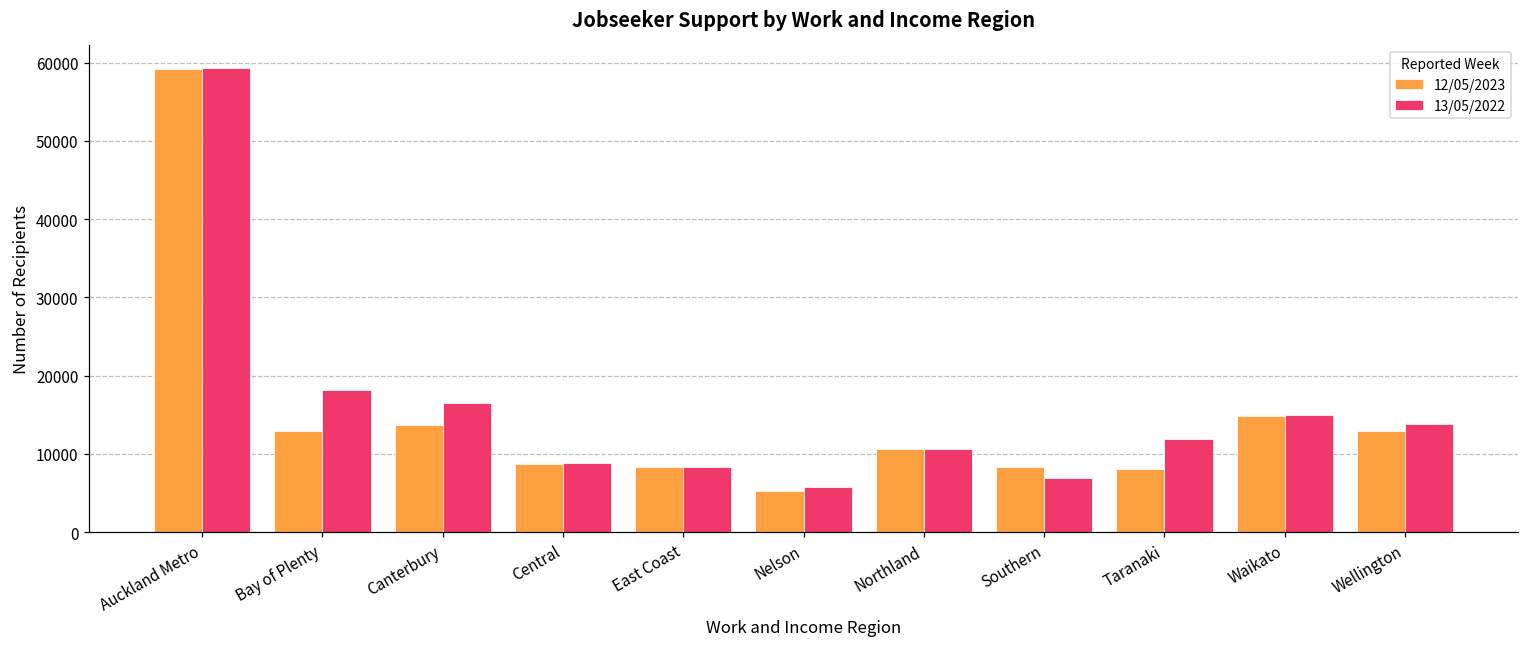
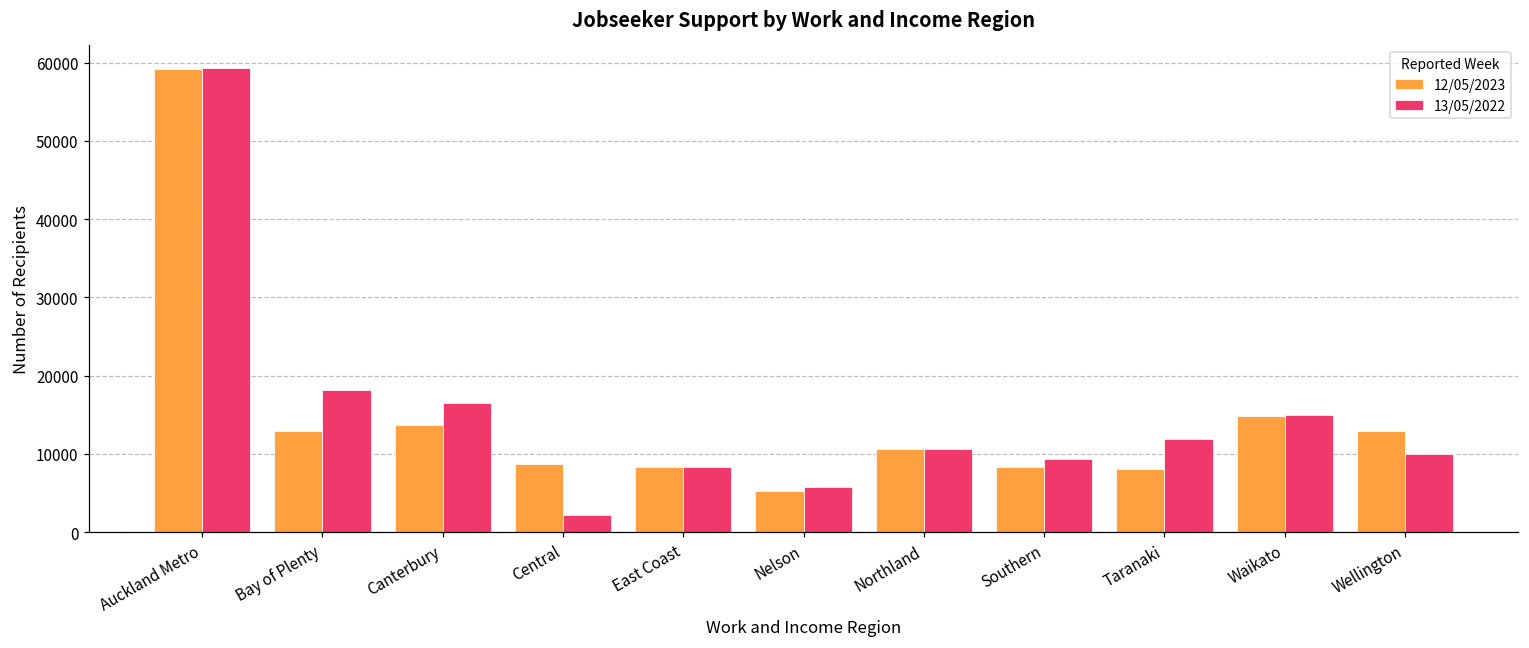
  {
    "12/05/2023": {
      "Auckland Metro": 59000,
      "Bay of Plenty": 13000,
      "Canterbury": 14000,
      "Central": 9000,
      "East Coast": 8000,
      "Nelson": 5000,
      "Northland": 11000,
      "Southern": 8000,
      "Taranaki": 8000,
      "Waikato": 15000,
      "Wellington": 13000
    },
    "13/05/2022": {
      "Auckland Metro": 59000,
      "Bay of Plenty": 18000,
      "Canterbury": 16000,
-     "Central": 9000,
+     "Central": 2000,
      "East Coast": 8000,
      "Nelson": 6000,
      "Northland": 11000,
-     "Southern": 7000,
+     "Southern": 9000,
      "Taranaki": 12000,
      "Waikato": 15000,
-     "Wellington": 14000
+     "Wellington": 10000
    }
  }
